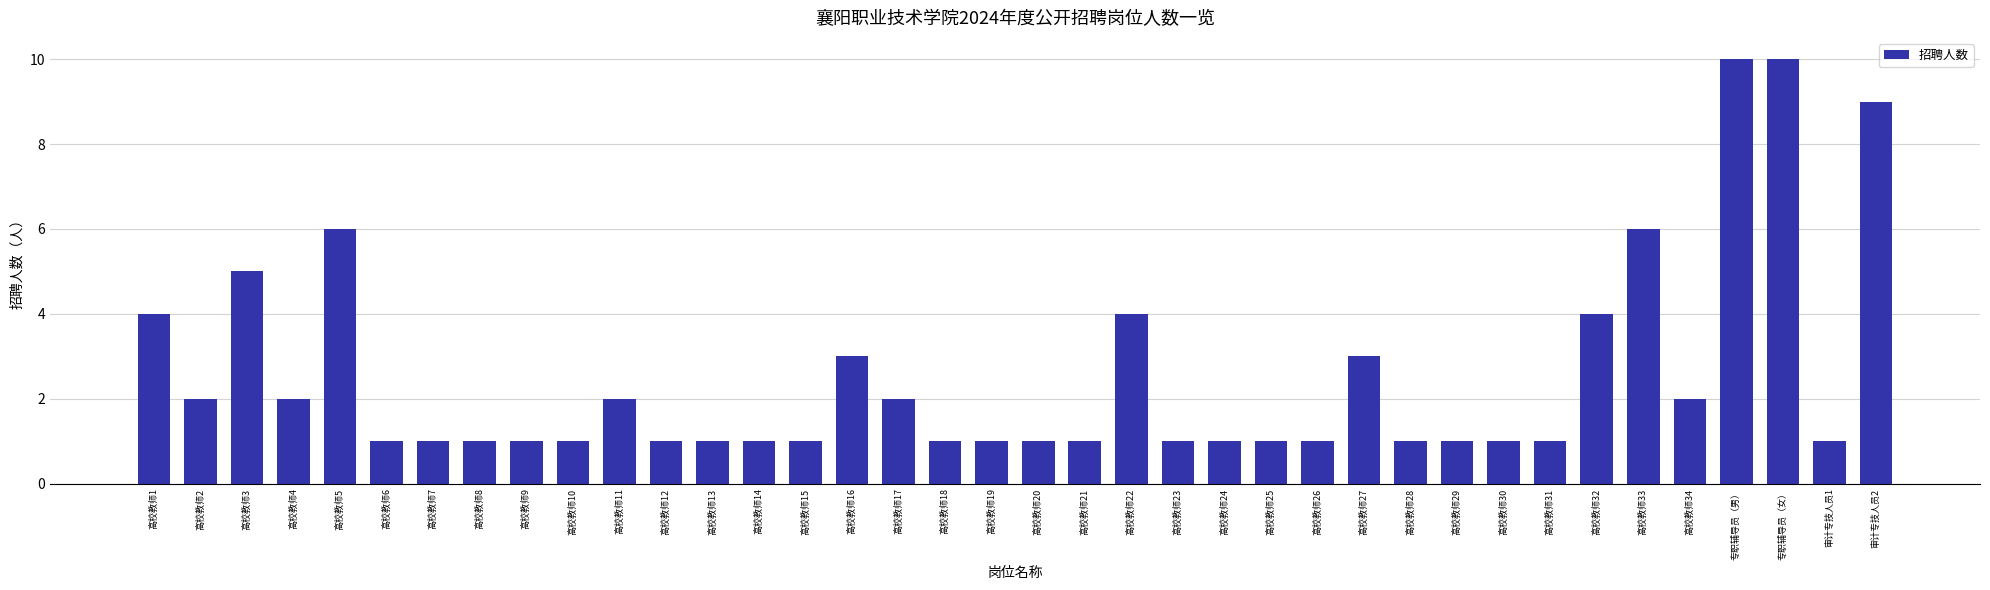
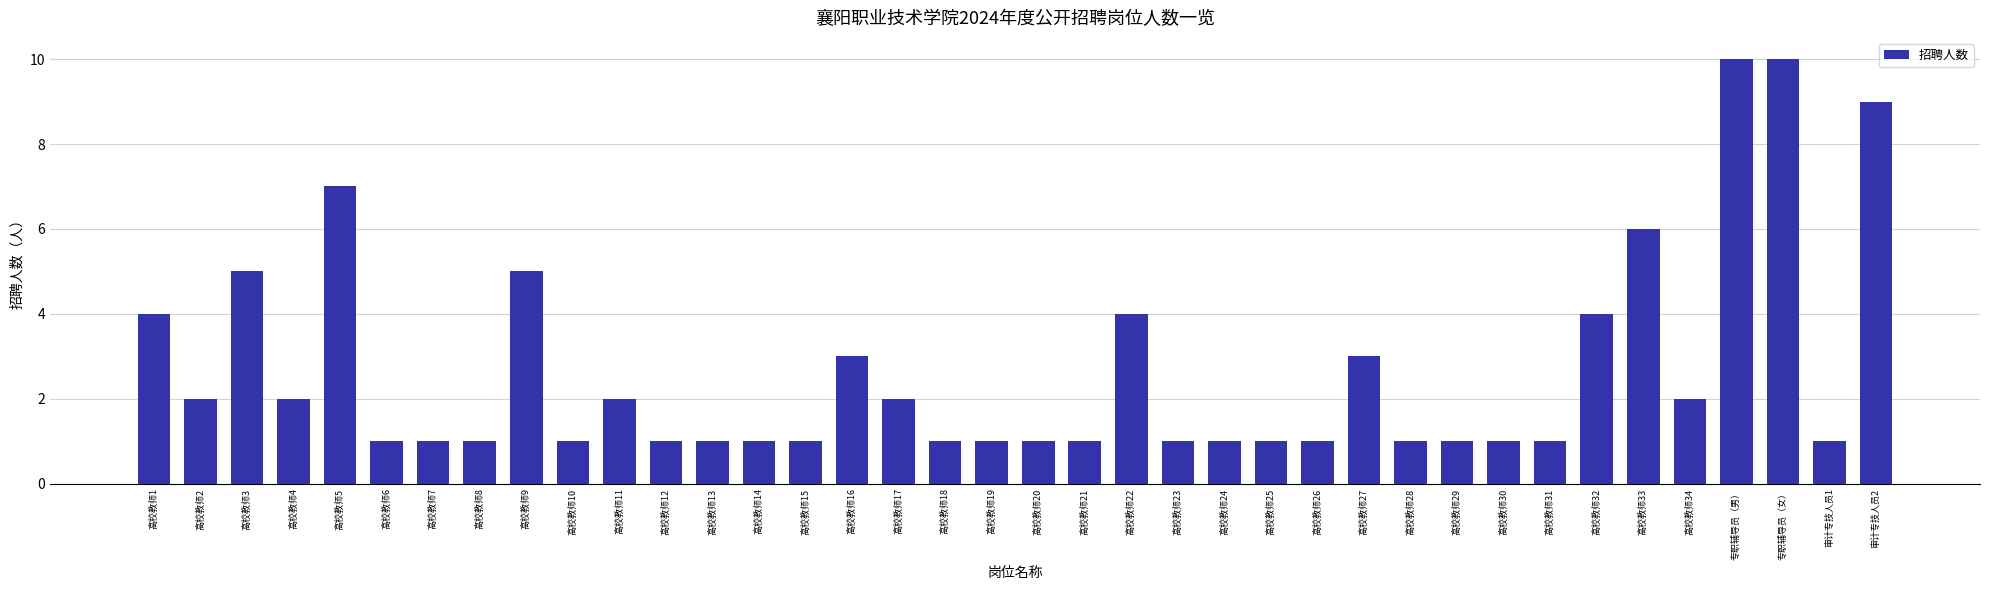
  {
    "高校教师1": 4,
    "高校教师2": 2,
    "高校教师3": 5,
    "高校教师4": 2,
-   "高校教师5": 6,
+   "高校教师5": 7,
    "高校教师6": 1,
    "高校教师7": 1,
    "高校教师8": 1,
-   "高校教师9": 1,
+   "高校教师9": 5,
    "高校教师10": 1,
    "高校教师11": 2,
    "高校教师12": 1,
    "高校教师13": 1,
    "高校教师14": 1,
    "高校教师15": 1,
    "高校教师16": 3,
    "高校教师17": 2,
    "高校教师18": 1,
    "高校教师19": 1,
    "高校教师20": 1,
    "高校教师21": 1,
    "高校教师22": 4,
    "高校教师23": 1,
    "高校教师24": 1,
    "高校教师25": 1,
    "高校教师26": 1,
    "高校教师27": 3,
    "高校教师28": 1,
    "高校教师29": 1,
    "高校教师30": 1,
    "高校教师31": 1,
    "高校教师32": 4,
    "高校教师33": 6,
    "高校教师34": 2,
    "专职辅导员（男）": 10,
    "专职辅导员（女）": 10,
    "审计专技人员1": 1,
    "审计专技人员2": 9
  }
